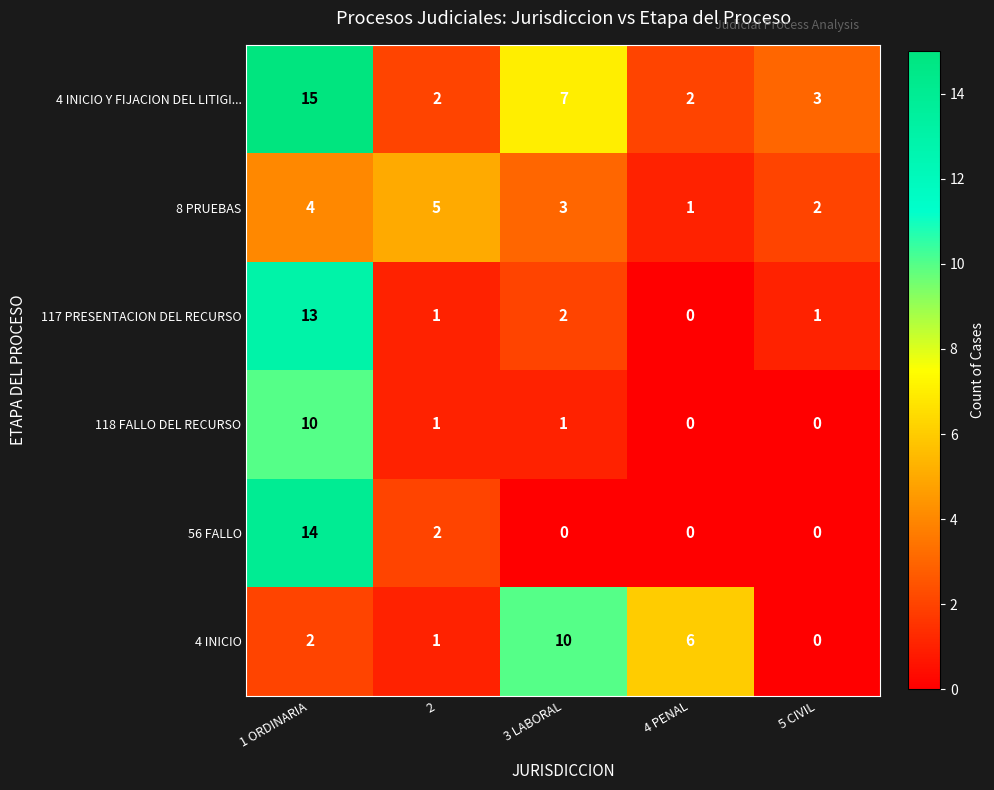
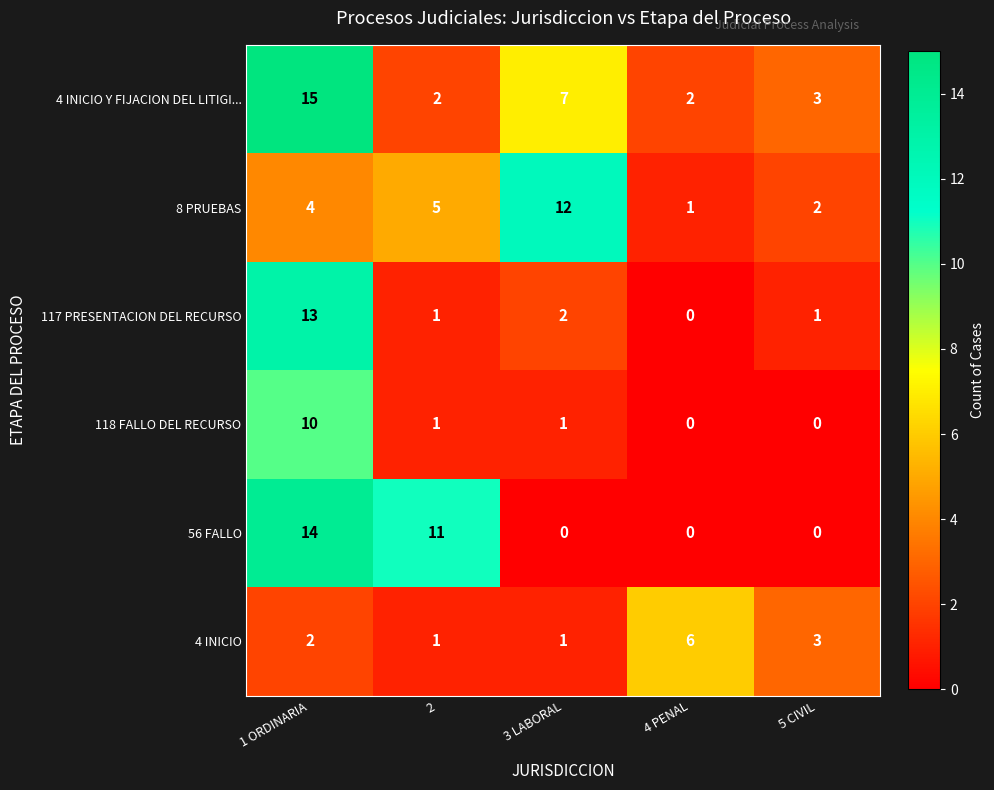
  {
    "4 INICIO Y FIJACION DEL LITIGI...": {
      "1 ORDINARIA": 15,
      "2": 2,
      "3 LABORAL": 7,
      "4 PENAL": 2,
      "5 CIVIL": 3
    },
    "8 PRUEBAS": {
      "1 ORDINARIA": 4,
      "2": 5,
-     "3 LABORAL": 3,
+     "3 LABORAL": 12,
      "4 PENAL": 1,
      "5 CIVIL": 2
    },
    "117 PRESENTACION DEL RECURSO": {
      "1 ORDINARIA": 13,
      "2": 1,
      "3 LABORAL": 2,
      "4 PENAL": 0,
      "5 CIVIL": 1
    },
    "118 FALLO DEL RECURSO": {
      "1 ORDINARIA": 10,
      "2": 1,
      "3 LABORAL": 1,
      "4 PENAL": 0,
      "5 CIVIL": 0
    },
    "56 FALLO": {
      "1 ORDINARIA": 14,
-     "2": 2,
+     "2": 11,
      "3 LABORAL": 0,
      "4 PENAL": 0,
      "5 CIVIL": 0
    },
    "4 INICIO": {
      "1 ORDINARIA": 2,
      "2": 1,
-     "3 LABORAL": 10,
+     "3 LABORAL": 1,
      "4 PENAL": 6,
-     "5 CIVIL": 0
+     "5 CIVIL": 3
    }
  }
